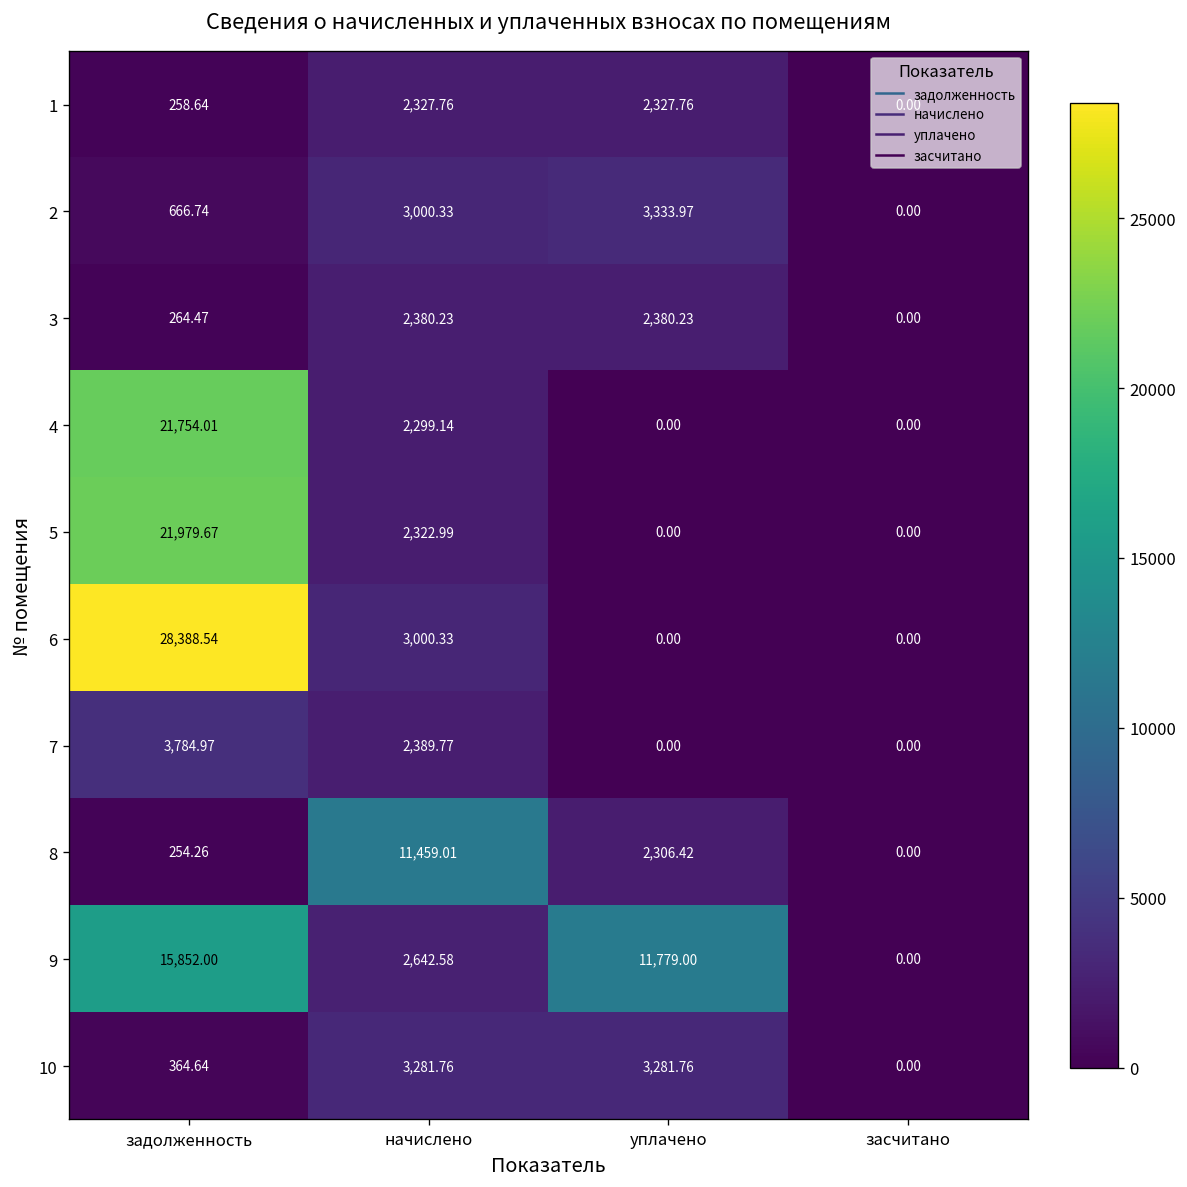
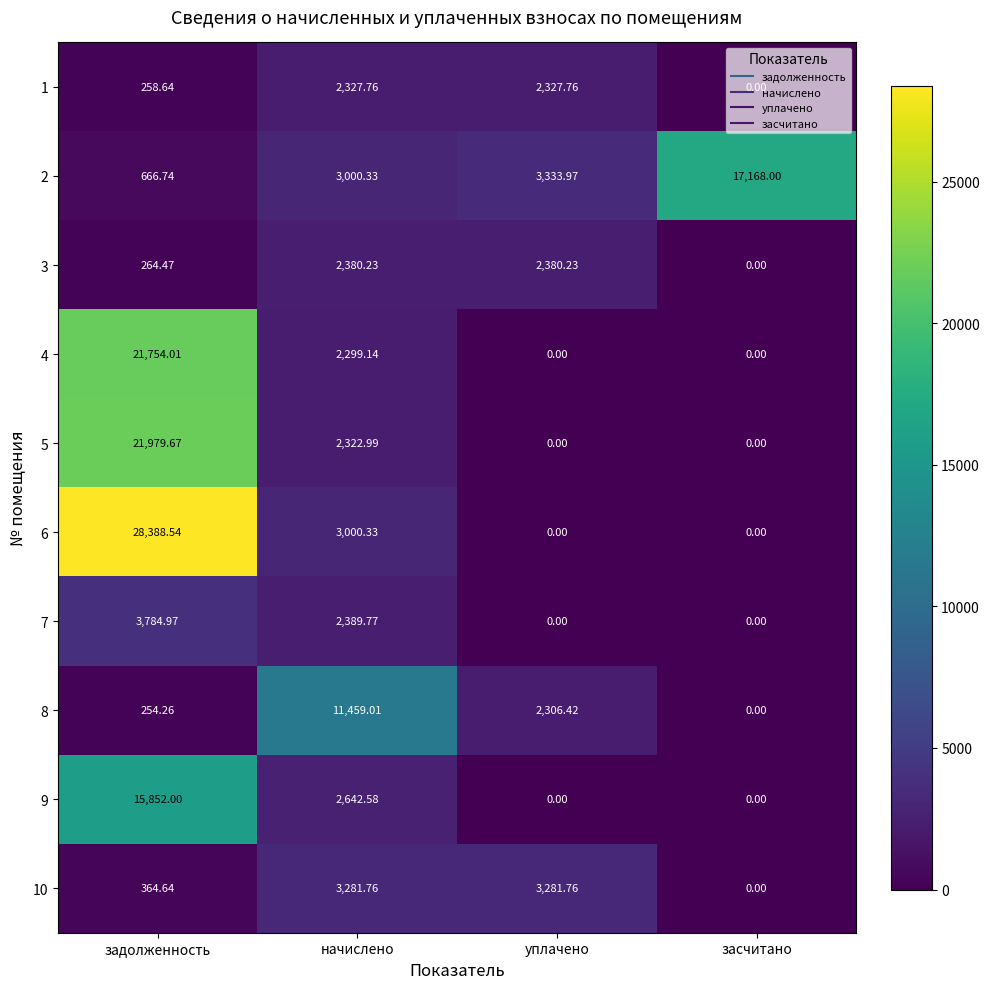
  {
    "1": {
      "задолженность": "258.64",
      "начислено": "2,327.76",
      "уплачено": "2,327.76"
    },
    "2": {
      "задолженность": "666.74",
      "начислено": "3,000.33",
      "уплачено": "3,333.97",
-     "засчитано": "0.00"
+     "засчитано": "17,168.00"
    },
    "3": {
      "задолженность": "264.47",
      "начислено": "2,380.23",
      "уплачено": "2,380.23",
      "засчитано": "0.00"
    },
    "4": {
      "задолженность": "21,754.01",
      "начислено": "2,299.14",
      "уплачено": "0.00",
      "засчитано": "0.00"
    },
    "5": {
      "задолженность": "21,979.67",
      "начислено": "2,322.99",
      "уплачено": "0.00",
      "засчитано": "0.00"
    },
    "6": {
      "задолженность": "28,388.54",
      "начислено": "3,000.33",
      "уплачено": "0.00",
      "засчитано": "0.00"
    },
    "7": {
      "задолженность": "3,784.97",
      "начислено": "2,389.77",
      "уплачено": "0.00",
      "засчитано": "0.00"
    },
    "8": {
      "задолженность": "254.26",
      "начислено": "11,459.01",
      "уплачено": "2,306.42",
      "засчитано": "0.00"
    },
    "9": {
      "задолженность": "15,852.00",
      "начислено": "2,642.58",
-     "уплачено": "11,779.00",
+     "уплачено": "0.00",
      "засчитано": "0.00"
    },
    "10": {
      "задолженность": "364.64",
      "начислено": "3,281.76",
      "уплачено": "3,281.76",
      "засчитано": "0.00"
    }
  }
